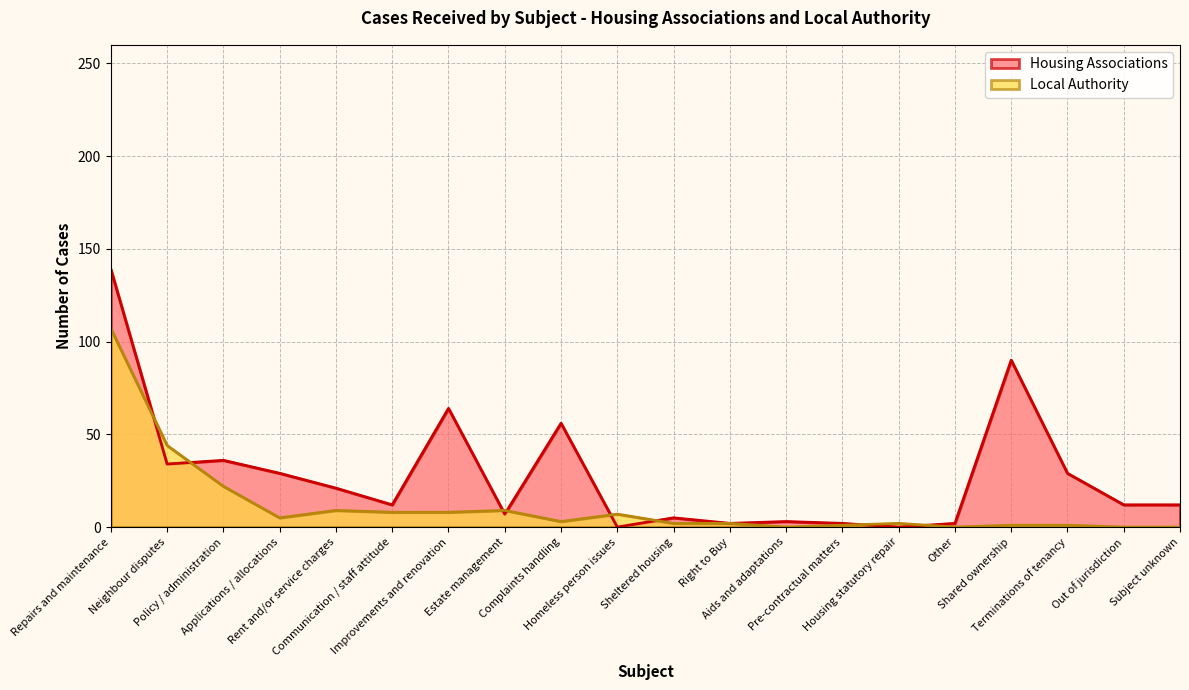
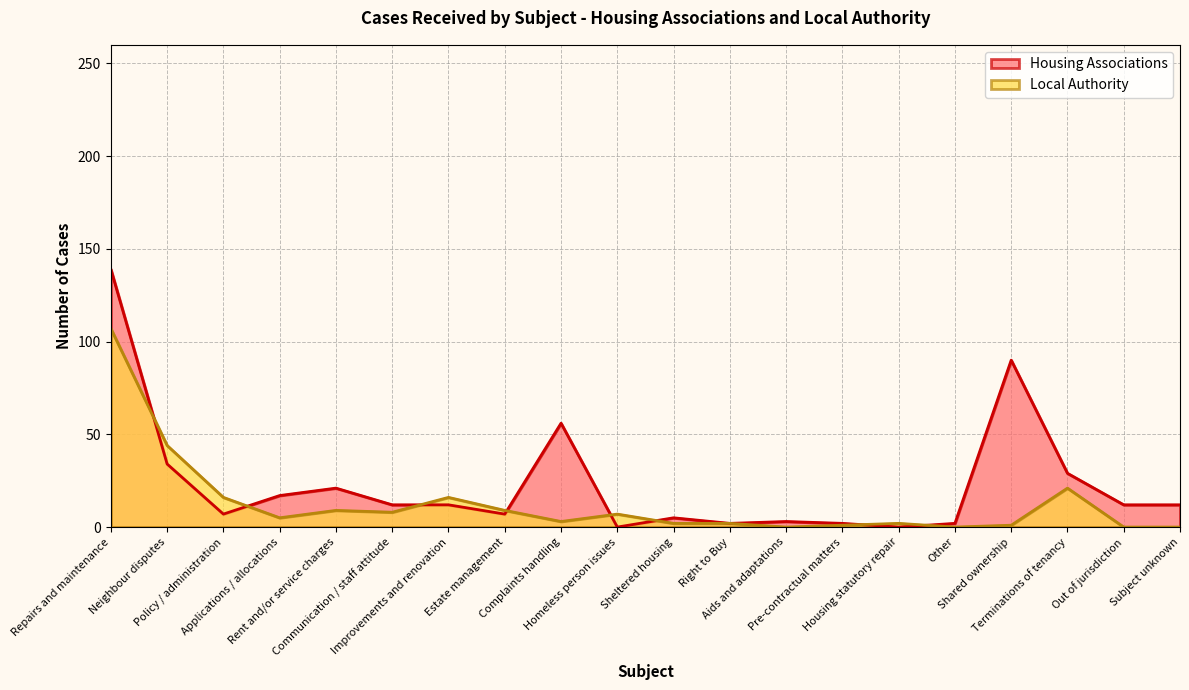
  {
    "Housing Associations": {
      "Repairs and maintenance": 139,
      "Neighbour disputes": 34,
-     "Policy / administration": 36,
-     "Applications / allocations": 29,
+     "Policy / administration": 7,
+     "Applications / allocations": 17,
      "Rent and/or service charges": 21,
      "Communication / staff attitude": 12,
-     "Improvements and renovation": 64,
+     "Improvements and renovation": 12,
      "Estate management": 7,
      "Complaints handling": 56,
      "Homeless person issues": 0,
      "Sheltered housing": 5,
      "Aids and adaptations": 3,
      "Housing statutory repair": 0,
      "Other": 2,
      "Shared ownership": 90,
      "Terminations of tenancy": 29,
      "Out of jurisdiction": 12,
      "Subject unknown": 12
    },
    "Local Authority": {
      "Repairs and maintenance": 107,
      "Neighbour disputes": 44,
-     "Policy / administration": 22,
+     "Policy / administration": 16,
      "Applications / allocations": 5,
      "Rent and/or service charges": 9,
      "Communication / staff attitude": 8,
-     "Improvements and renovation": 8,
+     "Improvements and renovation": 16,
      "Estate management": 9,
      "Complaints handling": 3,
      "Homeless person issues": 7,
      "Sheltered housing": 2,
      "Aids and adaptations": 0,
      "Housing statutory repair": 2,
      "Other": 0,
      "Shared ownership": 1,
-     "Terminations of tenancy": 1,
+     "Terminations of tenancy": 21,
      "Out of jurisdiction": 0,
      "Subject unknown": 0
    }
  }
